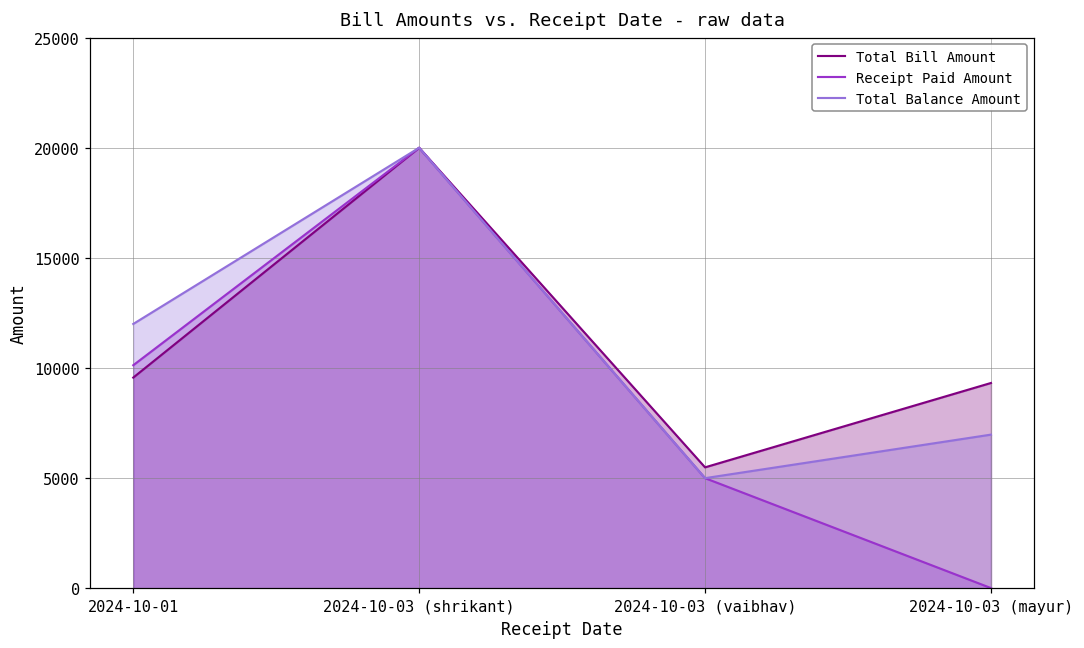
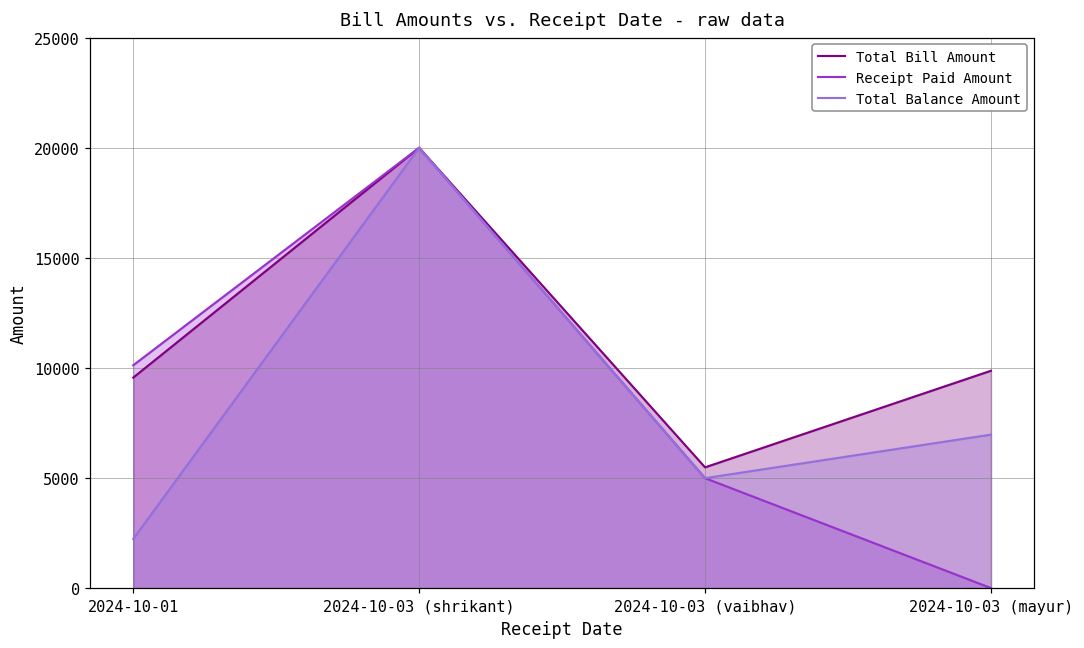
  {
    "Total Bill Amount": {
      "2024-10-01": 9600,
      "2024-10-03 (vaibhav)": 5500,
-     "2024-10-03 (mayur)": 9300
+     "2024-10-03 (mayur)": 9900
    },
    "Receipt Paid Amount": {
      "2024-10-01": 10100,
      "2024-10-03 (mayur)": 0
    },
    "Total Balance Amount": {
-     "2024-10-01": 12000,
+     "2024-10-01": 2200,
      "2024-10-03 (mayur)": 7000
    }
  }
